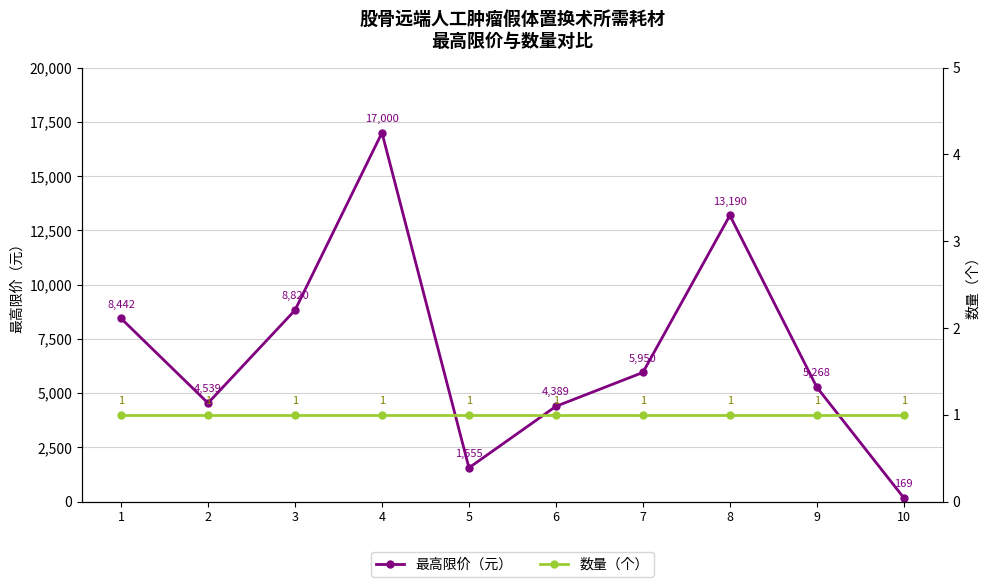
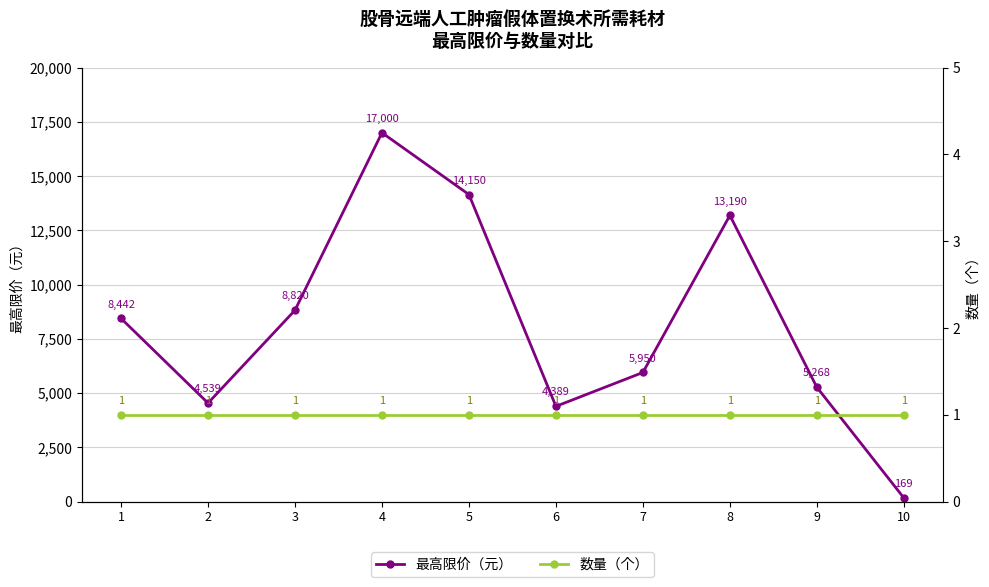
  {
    "最高限价（元）": {
      "1": "8,442",
      "2": "4,539",
      "3": "8,820",
      "4": "17,000",
-     "5": "1,555",
+     "5": "14,150",
      "6": "4,389",
      "7": "5,950",
      "8": "13,190",
      "9": "5,268",
      "10": "169"
    },
    "数量（个）": {
      "1": "1",
      "3": "1",
      "4": "1",
      "5": "1",
      "7": "1",
      "8": "1",
      "9": "1",
      "10": "1"
    }
  }
